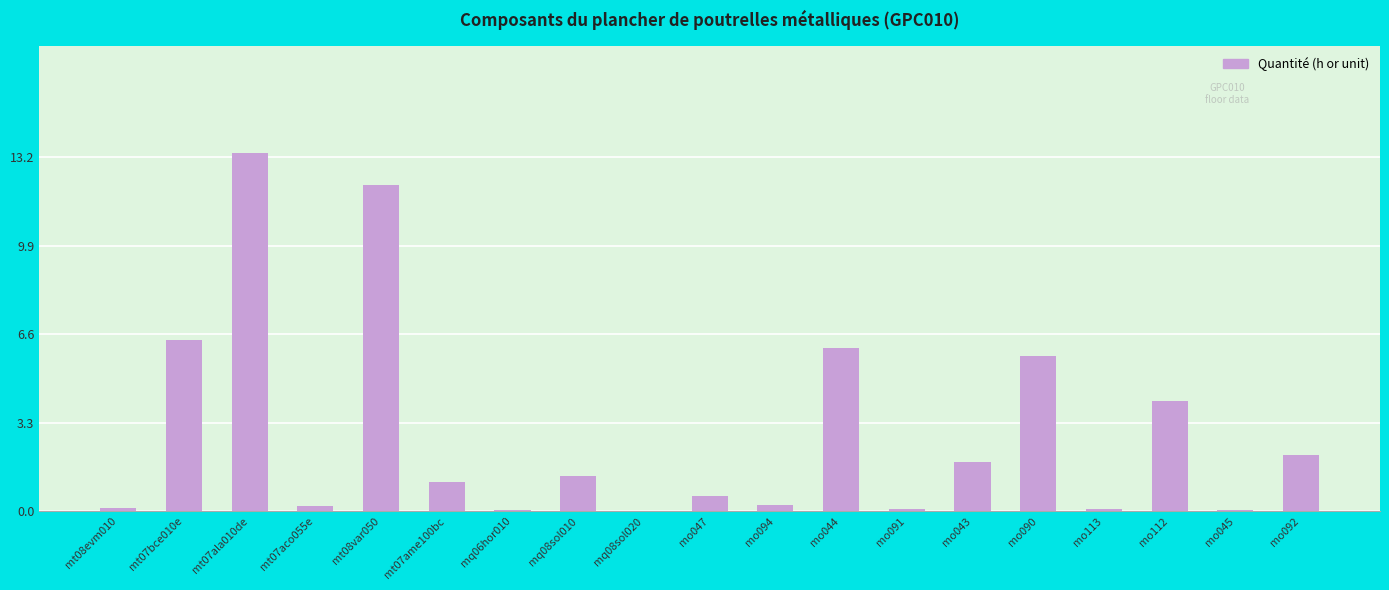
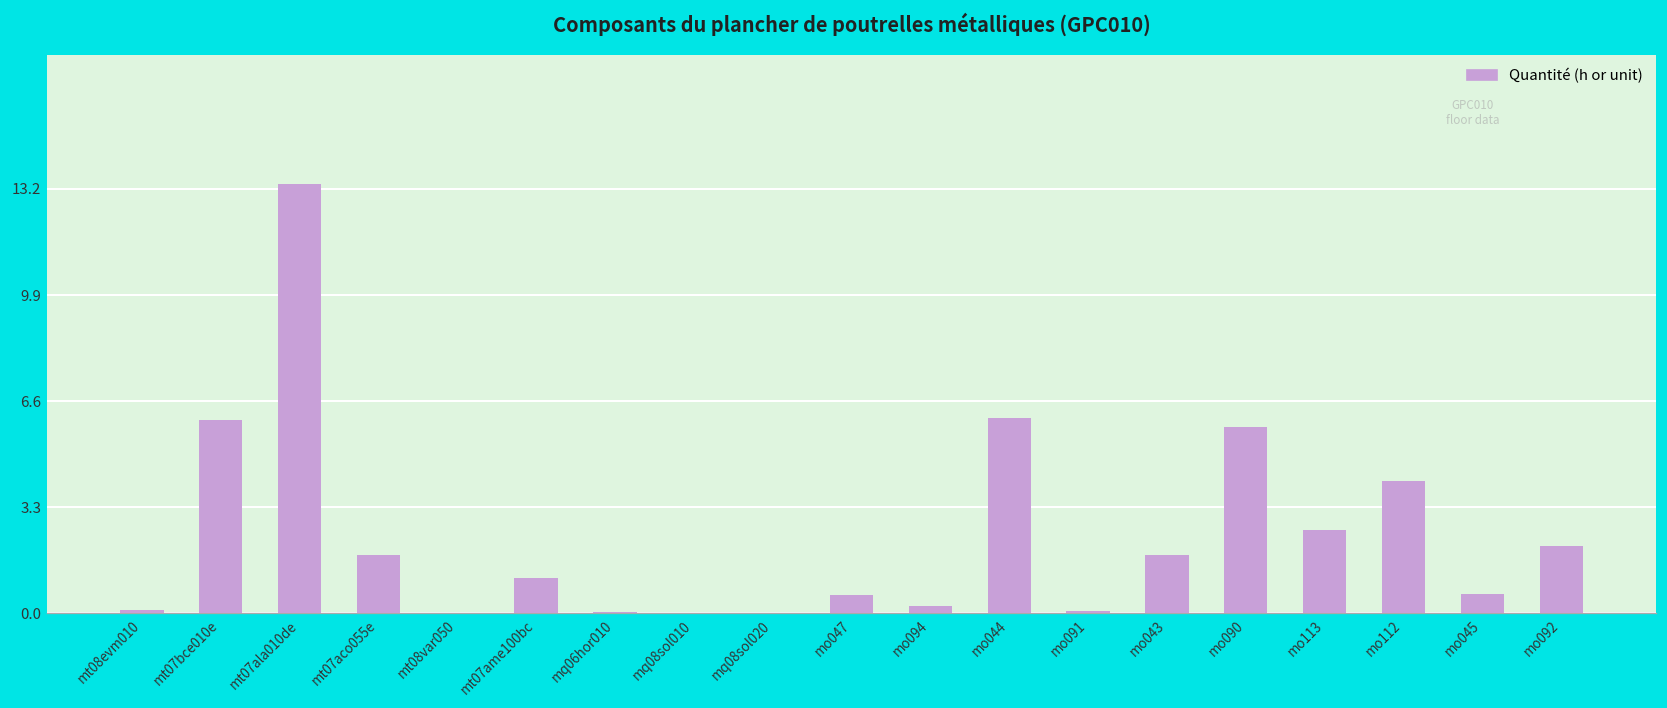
  {
    "mt08evm010": 0.1,
-   "mt07bce010e": 6.4,
+   "mt07bce010e": 6.0,
    "mt07ala010de": 13.4,
-   "mt07aco055e": 0.2,
-   "mt08var050": 12.2,
+   "mt07aco055e": 1.8,
+   "mt08var050": 0.0,
    "mt07ame100bc": 1.1,
-   "mq08sol010": 1.3,
+   "mq08sol010": 0.0,
    "mo047": 0.6,
    "mo094": 0.2,
    "mo044": 6.1,
    "mo043": 1.8,
    "mo090": 5.8,
-   "mo113": 0.1,
+   "mo113": 2.6,
    "mo112": 4.1,
-   "mo045": 0.0,
+   "mo045": 0.6,
    "mo092": 2.1
  }
